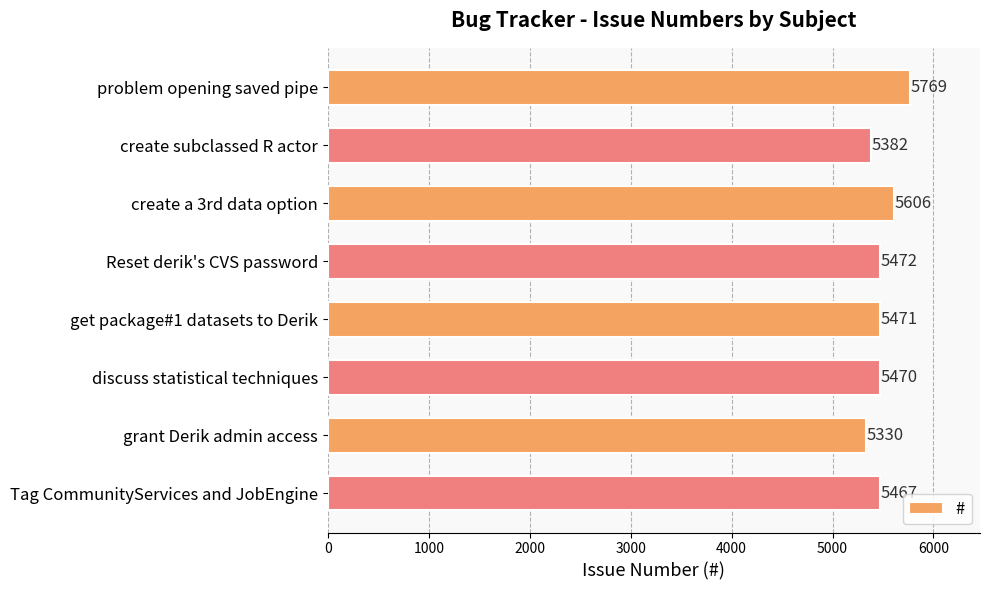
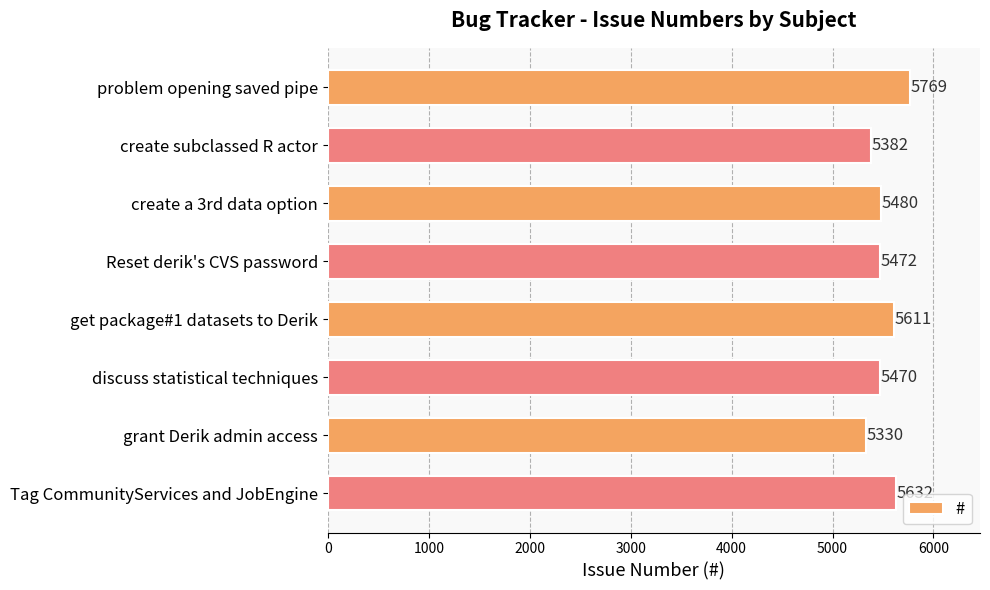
  {
    "problem opening saved pipe": 5769,
    "create subclassed R actor": 5382,
-   "create a 3rd data option": 5606,
+   "create a 3rd data option": 5480,
    "Reset derik's CVS password": 5472,
-   "get package#1 datasets to Derik": 5471,
+   "get package#1 datasets to Derik": 5611,
    "discuss statistical techniques": 5470,
    "grant Derik admin access": 5330,
-   "Tag CommunityServices and JobEngine": 5467
+   "Tag CommunityServices and JobEngine": 5632
  }
